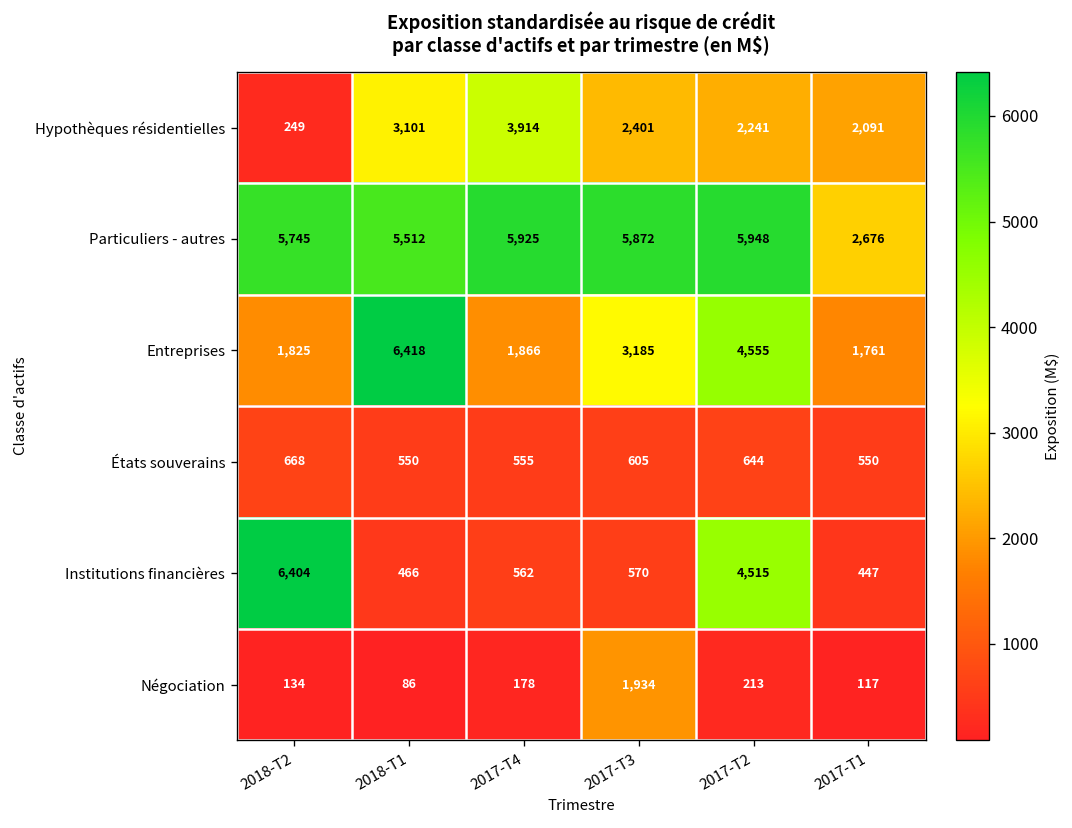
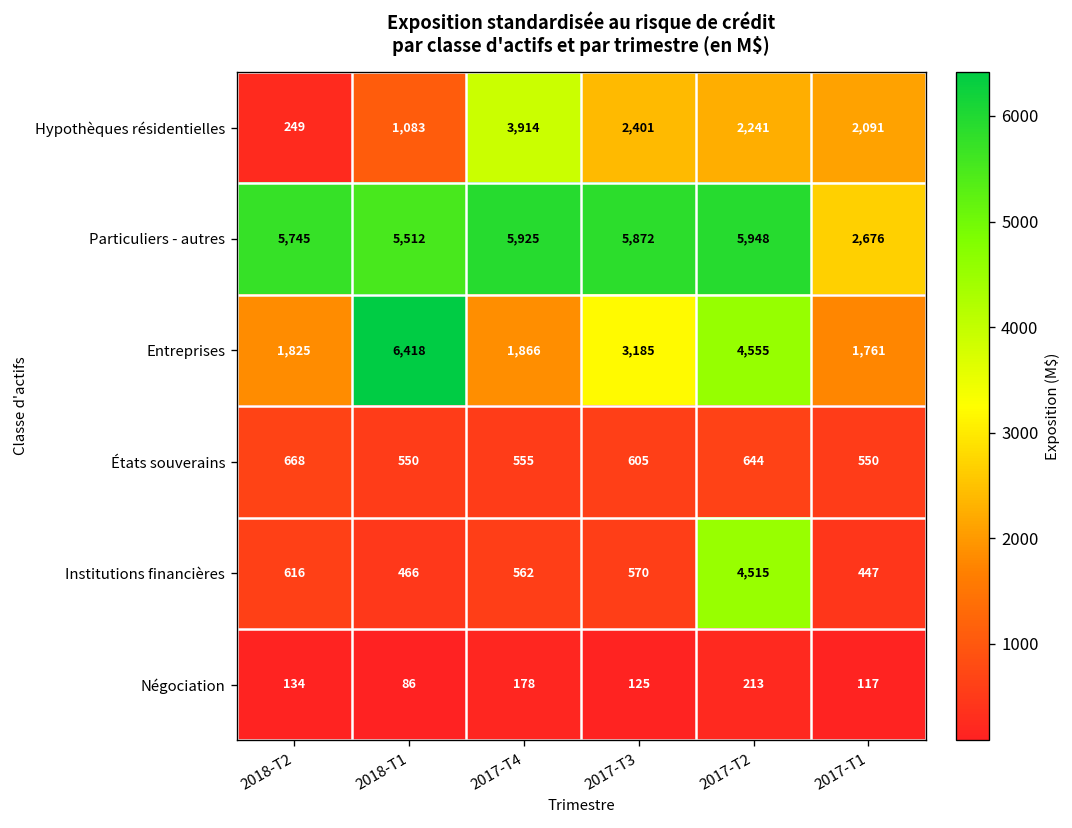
  {
    "Hypothèques résidentielles": {
      "2018-T2": "249",
-     "2018-T1": "3,101",
+     "2018-T1": "1,083",
      "2017-T4": "3,914",
      "2017-T3": "2,401",
      "2017-T2": "2,241",
      "2017-T1": "2,091"
    },
    "Particuliers - autres": {
      "2018-T2": "5,745",
      "2018-T1": "5,512",
      "2017-T4": "5,925",
      "2017-T3": "5,872",
      "2017-T2": "5,948",
      "2017-T1": "2,676"
    },
    "Entreprises": {
      "2018-T2": "1,825",
      "2018-T1": "6,418",
      "2017-T4": "1,866",
      "2017-T3": "3,185",
      "2017-T2": "4,555",
      "2017-T1": "1,761"
    },
    "États souverains": {
      "2018-T2": "668",
      "2018-T1": "550",
      "2017-T4": "555",
      "2017-T3": "605",
      "2017-T2": "644",
      "2017-T1": "550"
    },
    "Institutions financières": {
-     "2018-T2": "6,404",
+     "2018-T2": "616",
      "2018-T1": "466",
      "2017-T4": "562",
      "2017-T3": "570",
      "2017-T2": "4,515",
      "2017-T1": "447"
    },
    "Négociation": {
      "2018-T2": "134",
      "2018-T1": "86",
      "2017-T4": "178",
-     "2017-T3": "1,934",
+     "2017-T3": "125",
      "2017-T2": "213",
      "2017-T1": "117"
    }
  }
